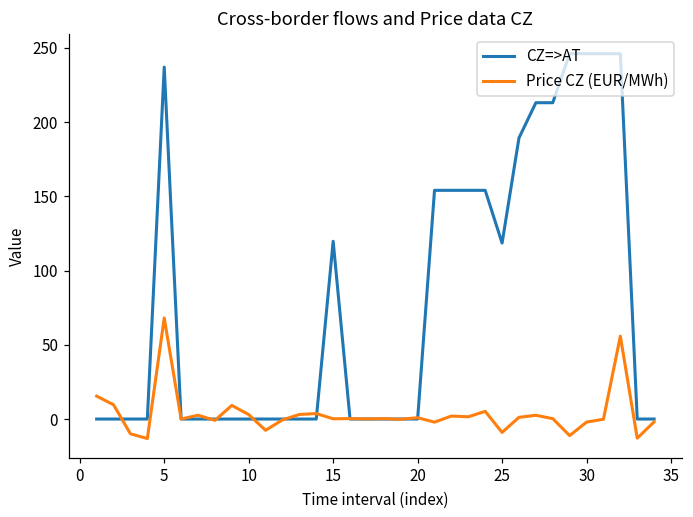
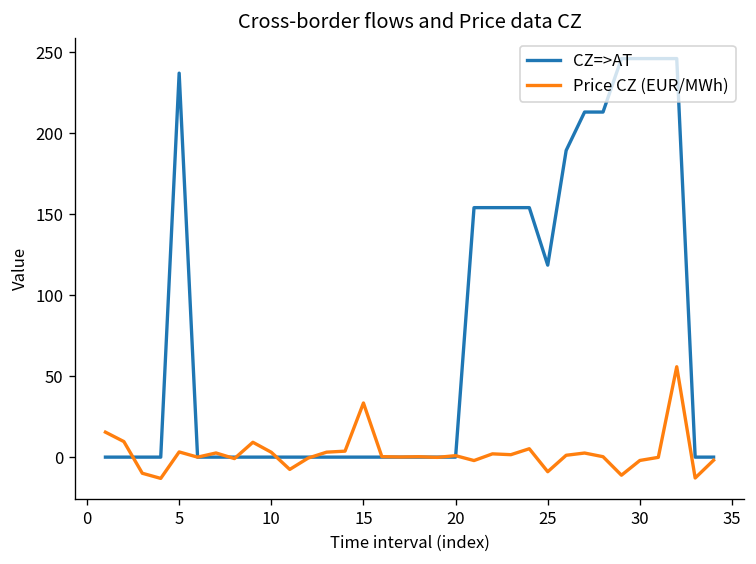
  {
    "CZ=>AT": {
      "5": 237,
      "10": 0,
-     "15": 120,
+     "15": 0,
      "25": 119
    },
    "Price CZ (EUR/MWh)": {
-     "5": 68,
+     "5": 3,
      "10": 3,
-     "15": 0,
+     "15": 33,
      "25": -9,
      "30": -2
    }
  }
